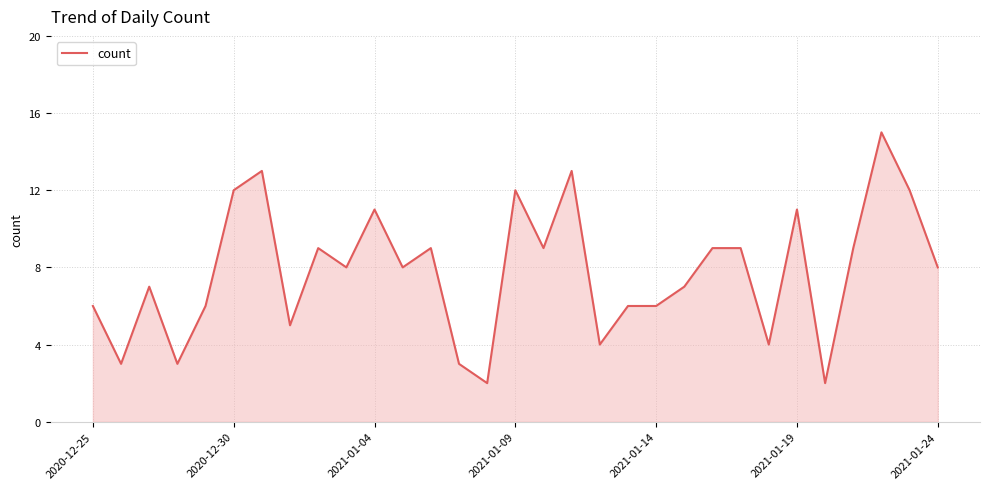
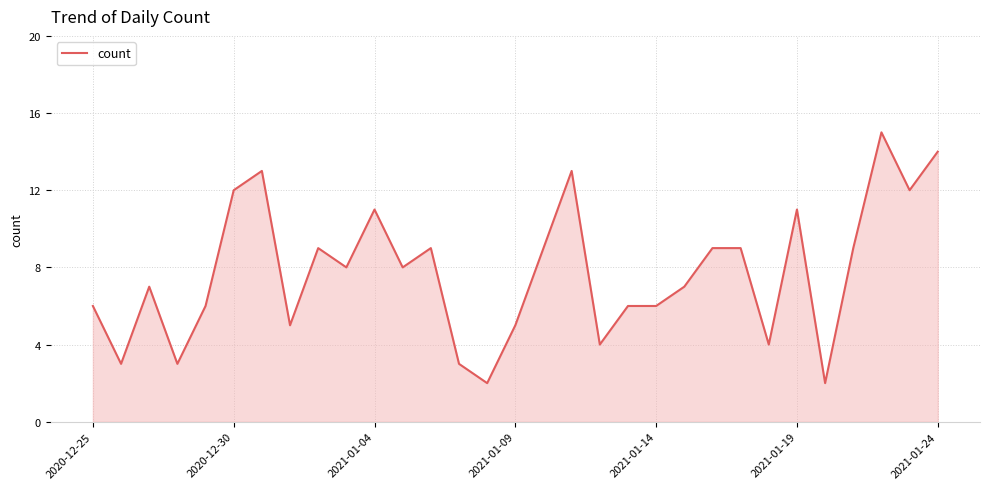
  {
    "2020-12-25": 6,
    "2020-12-30": 12,
    "2021-01-04": 11,
-   "2021-01-09": 12,
+   "2021-01-09": 5,
    "2021-01-14": 6,
    "2021-01-19": 11,
-   "2021-01-24": 8
+   "2021-01-24": 14
  }
